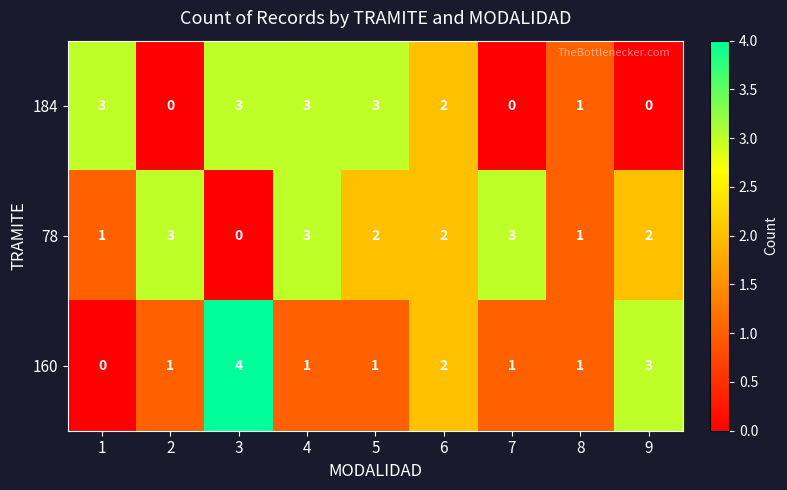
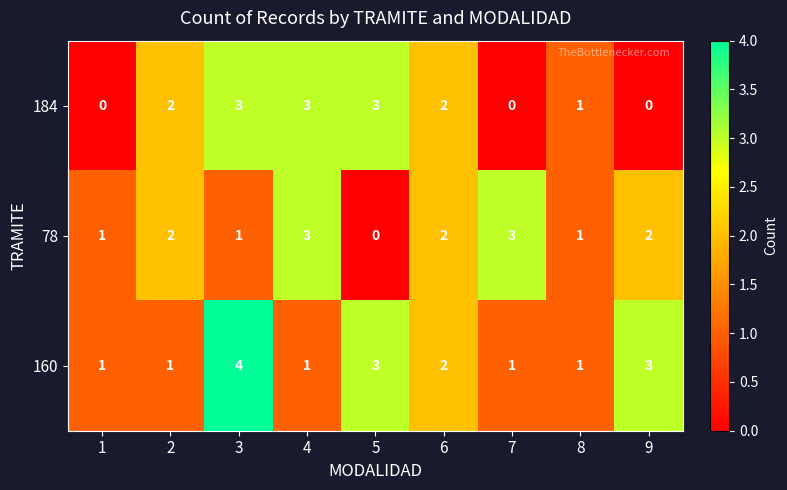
  {
    "184": {
-     "1": 3,
-     "2": 0,
+     "1": 0,
+     "2": 2,
      "3": 3,
      "4": 3,
      "5": 3,
      "6": 2,
      "7": 0,
      "9": 0
    },
    "78": {
      "1": 1,
-     "2": 3,
-     "3": 0,
+     "2": 2,
+     "3": 1,
      "4": 3,
-     "5": 2,
+     "5": 0,
      "6": 2,
      "7": 3,
      "8": 1,
      "9": 2
    },
    "160": {
-     "1": 0,
+     "1": 1,
      "2": 1,
      "3": 4,
      "4": 1,
-     "5": 1,
+     "5": 3,
      "6": 2,
      "7": 1,
      "8": 1,
      "9": 3
    }
  }
